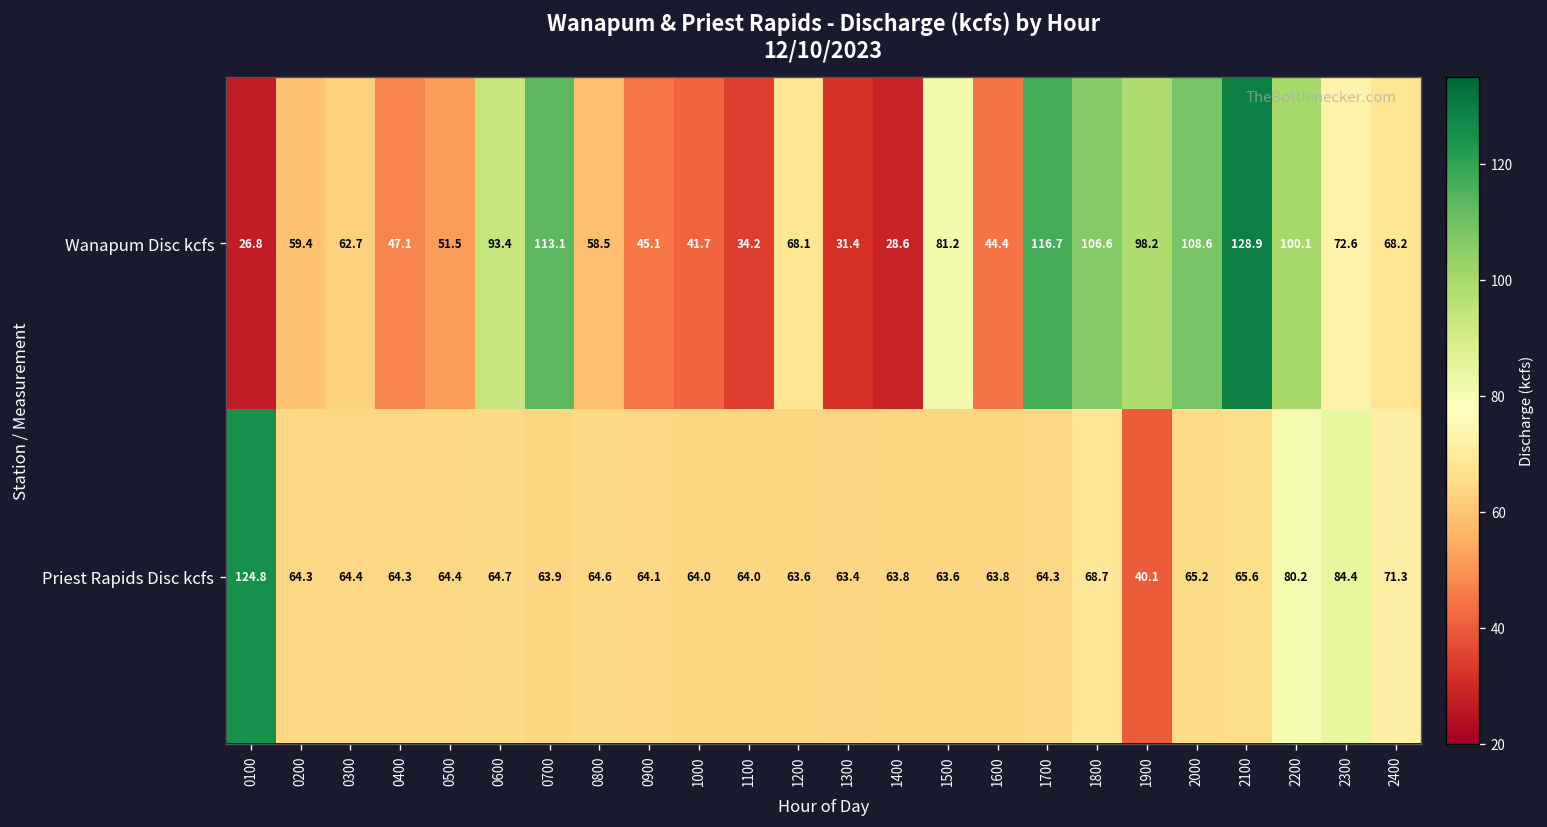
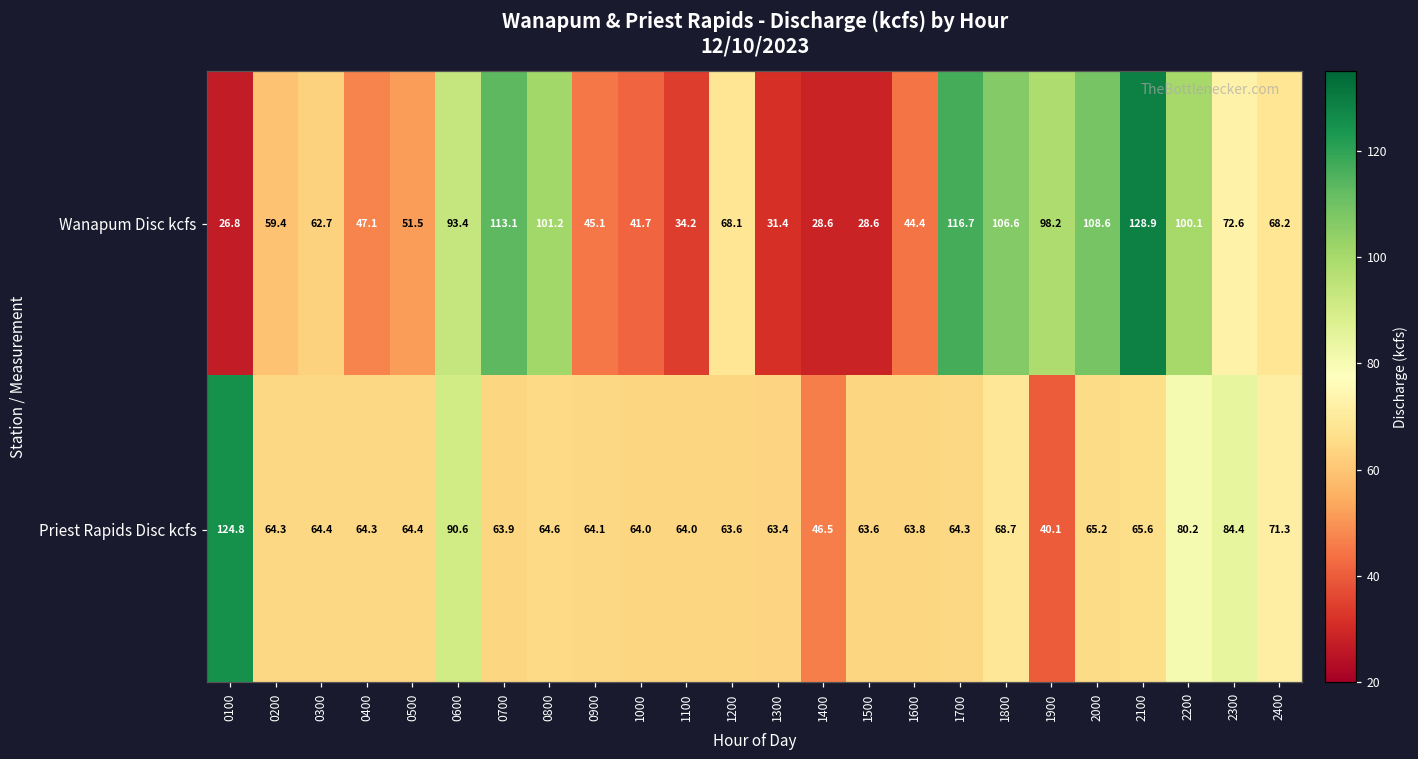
  {
    "Wanapum Disc kcfs": {
      "0100": 26.8,
      "0200": 59.4,
      "0300": 62.7,
      "0400": 47.1,
      "0500": 51.5,
      "0600": 93.4,
      "0700": 113.1,
-     "0800": 58.5,
+     "0800": 101.2,
      "0900": 45.1,
      "1000": 41.7,
      "1100": 34.2,
      "1200": 68.1,
      "1300": 31.4,
      "1400": 28.6,
-     "1500": 81.2,
+     "1500": 28.6,
      "1600": 44.4,
      "1700": 116.7,
      "1800": 106.6,
      "1900": 98.2,
      "2000": 108.6,
      "2100": 128.9,
      "2200": 100.1,
      "2400": 68.2
    },
    "Priest Rapids Disc kcfs": {
      "0100": 124.8,
      "0200": 64.3,
      "0300": 64.4,
      "0400": 64.3,
      "0500": 64.4,
-     "0600": 64.7,
+     "0600": 90.6,
      "0700": 63.9,
      "0800": 64.6,
      "0900": 64.1,
      "1000": 64.0,
      "1100": 64.0,
      "1200": 63.6,
      "1300": 63.4,
-     "1400": 63.8,
+     "1400": 46.5,
      "1500": 63.6,
      "1600": 63.8,
      "1700": 64.3,
      "1800": 68.7,
      "1900": 40.1,
      "2000": 65.2,
      "2100": 65.6,
      "2200": 80.2,
      "2300": 84.4,
      "2400": 71.3
    }
  }
